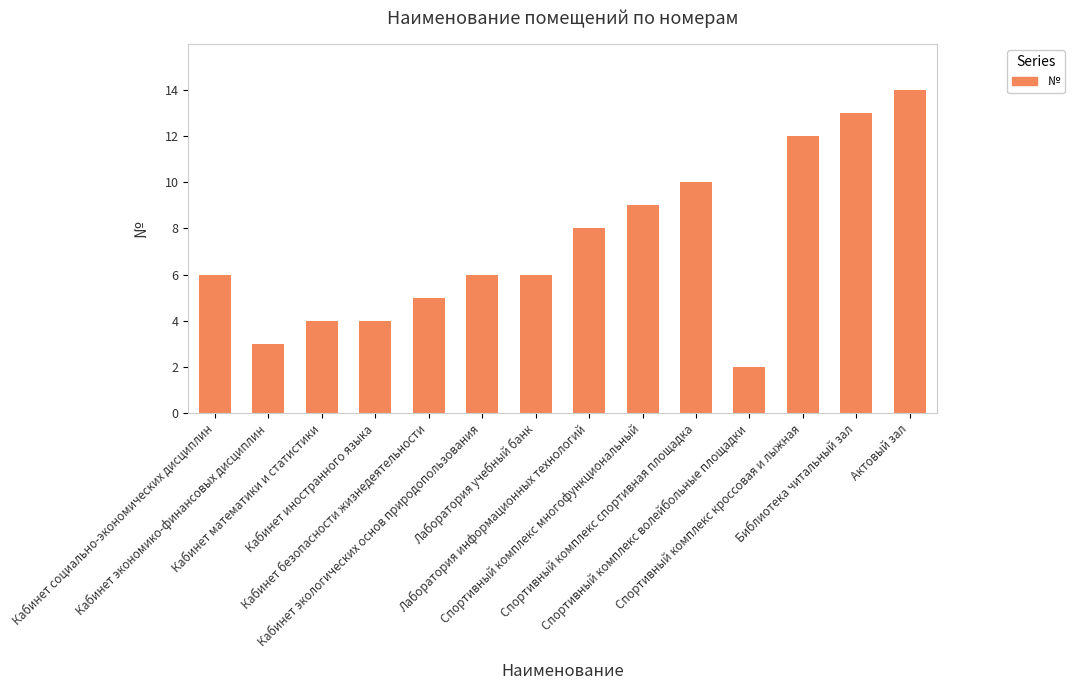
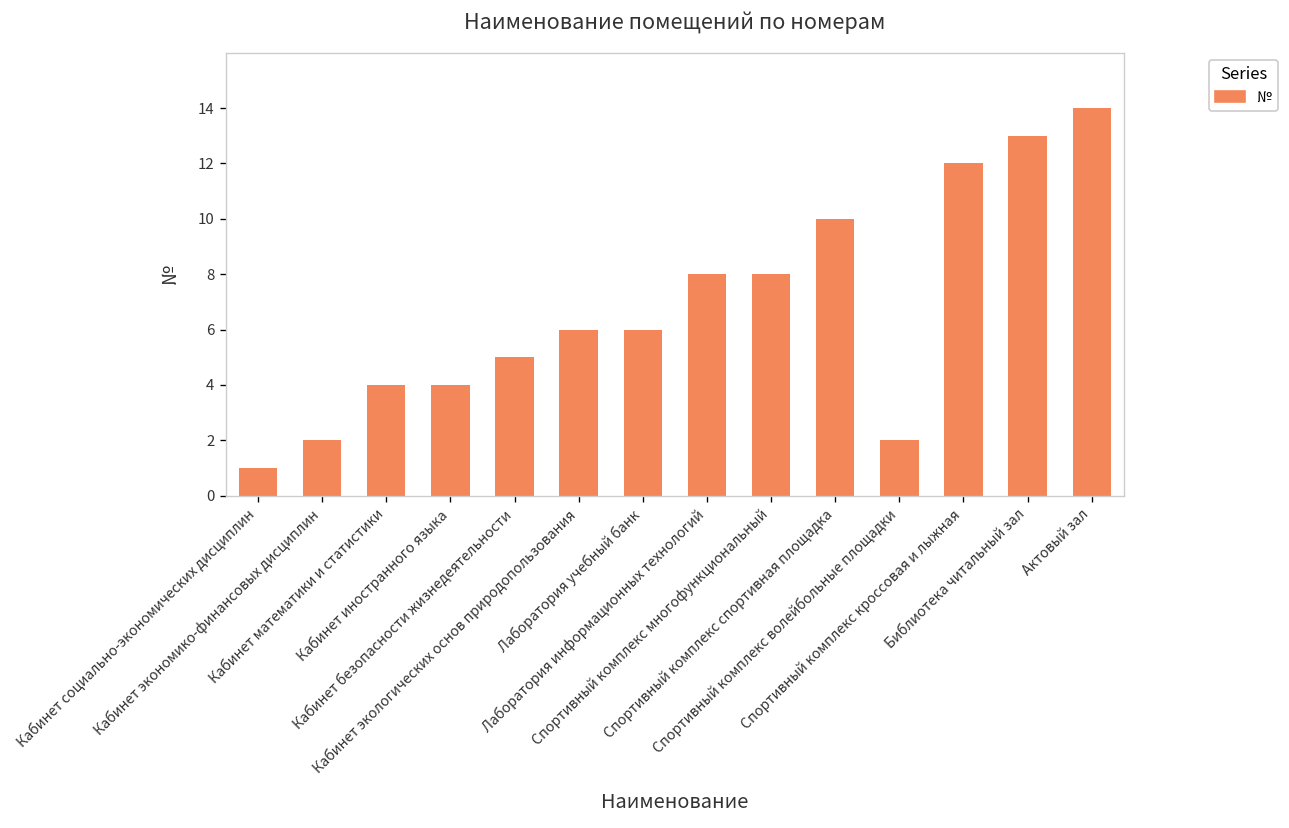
  {
-   "Кабинет социально-экономических дисциплин": 6,
-   "Кабинет экономико-финансовых дисциплин": 3,
+   "Кабинет социально-экономических дисциплин": 1,
+   "Кабинет экономико-финансовых дисциплин": 2,
    "Кабинет математики и статистики": 4,
    "Кабинет иностранного языка": 4,
    "Кабинет безопасности жизнедеятельности": 5,
    "Кабинет экологических основ природопользования": 6,
    "Лаборатория учебный банк": 6,
    "Лаборатория информационных технологий": 8,
-   "Спортивный комплекс многофункциональный": 9,
+   "Спортивный комплекс многофункциональный": 8,
    "Спортивный комплекс спортивная площадка": 10,
    "Спортивный комплекс волейбольные площадки": 2,
    "Спортивный комплекс кроссовая и лыжная": 12,
    "Библиотека читальный зал": 13,
    "Актовый зал": 14
  }
